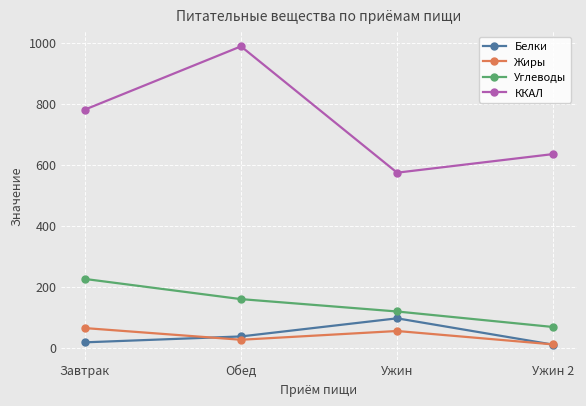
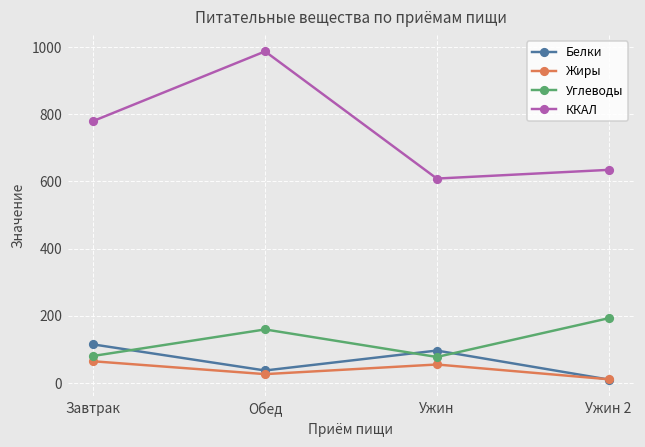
  {
    "Белки": {
-     "Завтрак": 20,
+     "Завтрак": 110,
      "Обед": 40,
      "Ужин": 100
    },
    "Жиры": {
      "Завтрак": 60,
      "Обед": 30,
      "Ужин": 50
    },
    "Углеводы": {
-     "Завтрак": 230,
+     "Завтрак": 80,
      "Обед": 160,
-     "Ужин": 120,
-     "Ужин 2": 70
+     "Ужин": 80,
+     "Ужин 2": 190
    },
    "ККАЛ": {
      "Завтрак": 780,
      "Обед": 990,
-     "Ужин": 570,
+     "Ужин": 610,
      "Ужин 2": 630
    }
  }
